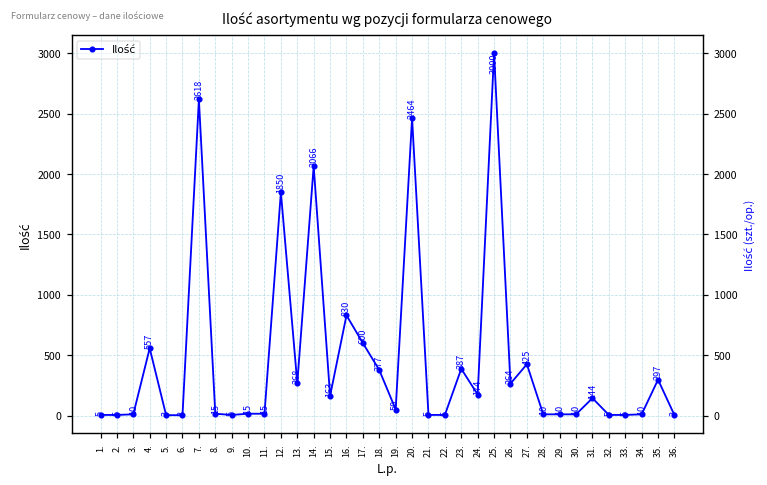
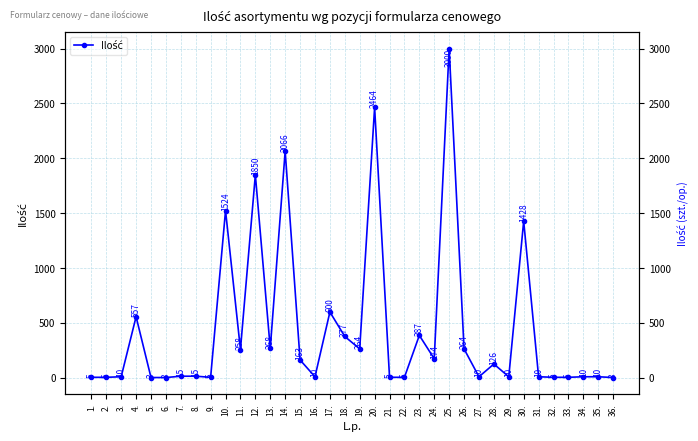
  {
    "1.": 5,
    "2.": 5,
    "3.": 10,
    "4.": 557,
    "5.": 3,
    "6.": 3,
-   "7.": 2618,
+   "7.": 15,
    "8.": 15,
    "9.": 5,
-   "10.": 15,
-   "11.": 15,
+   "10.": 1524,
+   "11.": 258,
    "12.": 1850,
    "13.": 268,
    "14.": 2066,
    "15.": 163,
-   "16.": 830,
+   "16.": 10,
    "17.": 600,
    "18.": 377,
-   "19.": 50,
+   "19.": 264,
    "20.": 2464,
    "21.": 5,
    "22.": 5,
    "23.": 387,
    "24.": 174,
    "25.": 3000,
    "26.": 264,
-   "27.": 425,
-   "28.": 10,
+   "27.": 10,
+   "28.": 126,
    "29.": 10,
-   "30.": 10,
-   "31.": 144,
+   "30.": 1428,
+   "31.": 10,
    "32.": 5,
    "33.": 5,
    "34.": 10,
-   "35.": 297,
+   "35.": 10,
    "36.": 3
  }
